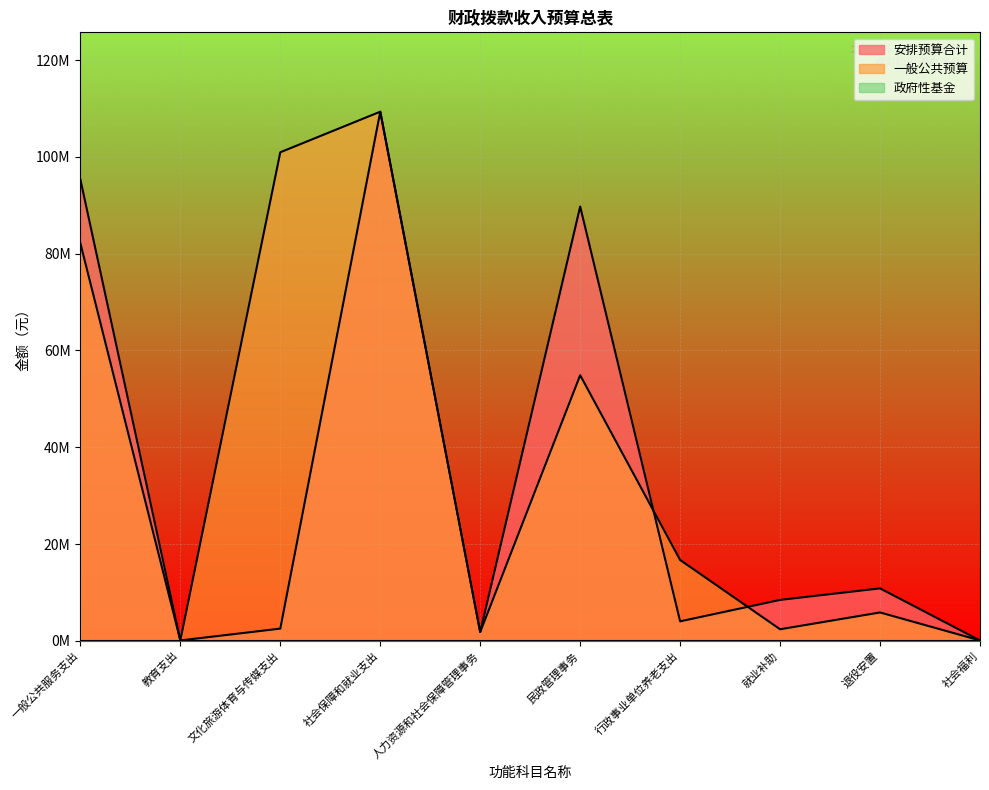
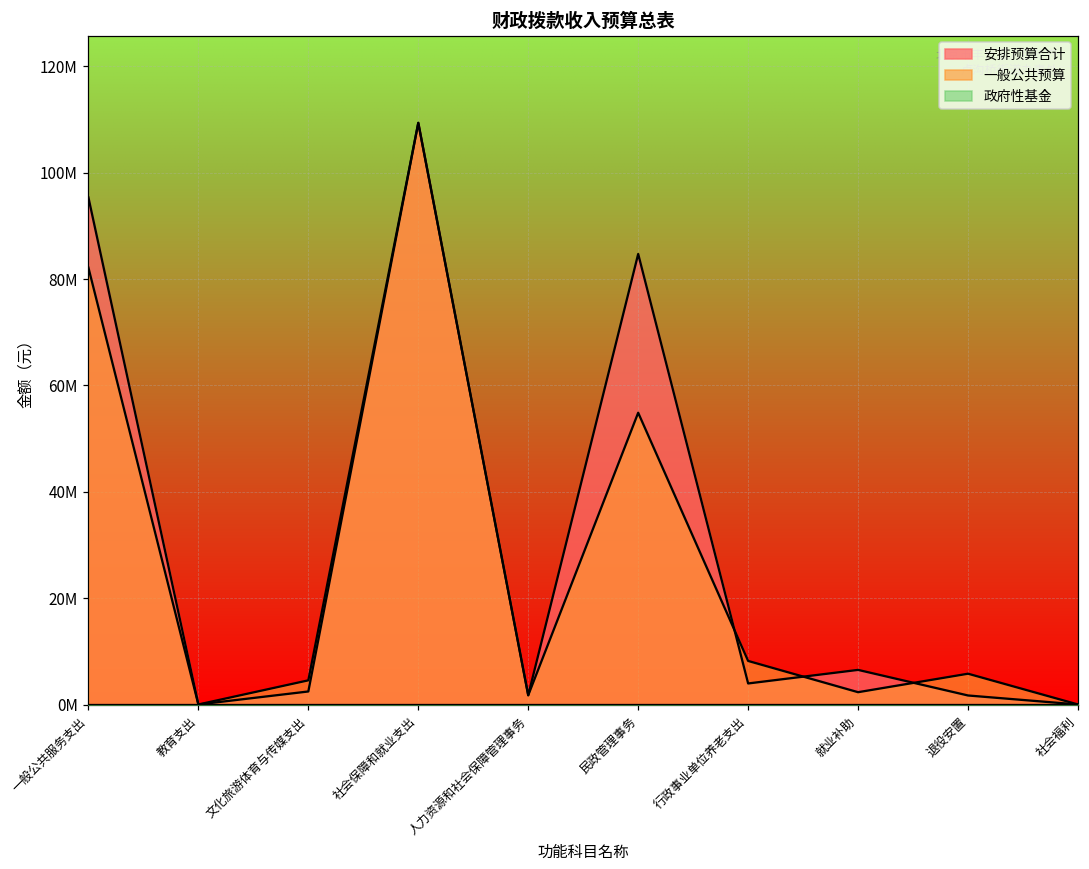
  {
    "安排预算合计": {
      "一般公共服务支出": 95000000,
      "文化旅游体育与传媒支出": 3000000,
-     "民政管理事务": 90000000,
+     "民政管理事务": 85000000,
      "行政事业单位养老支出": 4000000,
-     "就业补助": 8000000,
-     "退役安置": 11000000
+     "就业补助": 7000000,
+     "退役安置": 2000000
    },
    "一般公共预算": {
      "一般公共服务支出": 82000000,
-     "文化旅游体育与传媒支出": 101000000,
+     "文化旅游体育与传媒支出": 5000000,
      "民政管理事务": 55000000,
-     "行政事业单位养老支出": 17000000,
+     "行政事业单位养老支出": 8000000,
      "就业补助": 2000000,
      "退役安置": 6000000
    },
    "政府性基金": {
      "一般公共服务支出": 0,
      "文化旅游体育与传媒支出": 0,
      "社会保障和就业支出": 0,
      "人力资源和社会保障管理事务": 0,
      "民政管理事务": 0,
      "行政事业单位养老支出": 0,
      "就业补助": 0,
      "退役安置": 0
    }
  }
